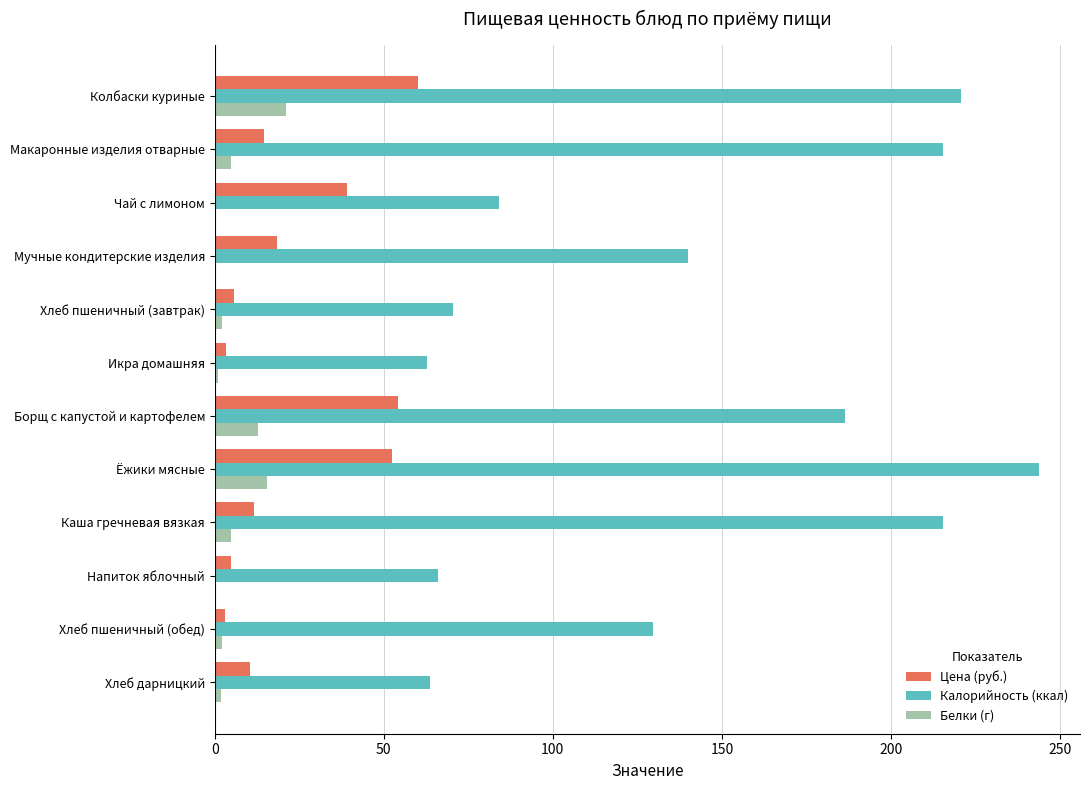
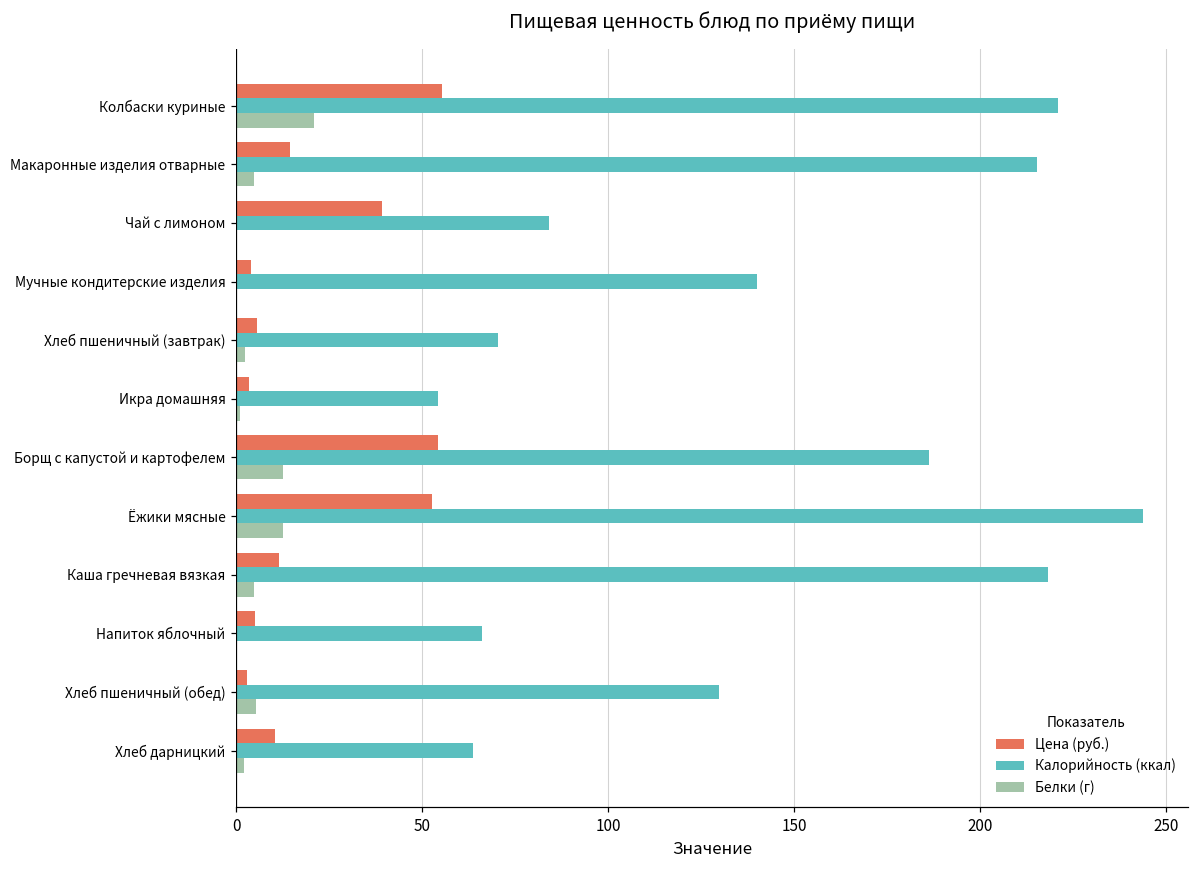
  {
    "Цена (руб.)": {
-     "Колбаски куриные": 60,
+     "Колбаски куриные": 55,
      "Макаронные изделия отварные": 14,
      "Чай с лимоном": 39,
-     "Мучные кондитерские изделия": 18,
+     "Мучные кондитерские изделия": 4,
      "Хлеб пшеничный (завтрак)": 6,
      "Икра домашняя": 3,
      "Борщ с капустой и картофелем": 54,
      "Ёжики мясные": 53,
      "Каша гречневая вязкая": 12,
      "Напиток яблочный": 5,
      "Хлеб пшеничный (обед)": 3,
      "Хлеб дарницкий": 11
    },
    "Калорийность (ккал)": {
      "Колбаски куриные": 221,
      "Макаронные изделия отварные": 215,
      "Чай с лимоном": 84,
      "Мучные кондитерские изделия": 140,
      "Хлеб пшеничный (завтрак)": 70,
-     "Икра домашняя": 63,
+     "Икра домашняя": 54,
      "Борщ с капустой и картофелем": 186,
      "Ёжики мясные": 244,
-     "Каша гречневая вязкая": 215,
+     "Каша гречневая вязкая": 218,
      "Напиток яблочный": 66,
      "Хлеб пшеничный (обед)": 130,
      "Хлеб дарницкий": 64
    },
    "Белки (г)": {
      "Колбаски куриные": 21,
      "Макаронные изделия отварные": 5,
      "Хлеб пшеничный (завтрак)": 2,
      "Икра домашняя": 1,
      "Борщ с капустой и картофелем": 13,
-     "Ёжики мясные": 15,
+     "Ёжики мясные": 13,
      "Каша гречневая вязкая": 5,
-     "Хлеб пшеничный (обед)": 2,
+     "Хлеб пшеничный (обед)": 5,
      "Хлеб дарницкий": 2
    }
  }
